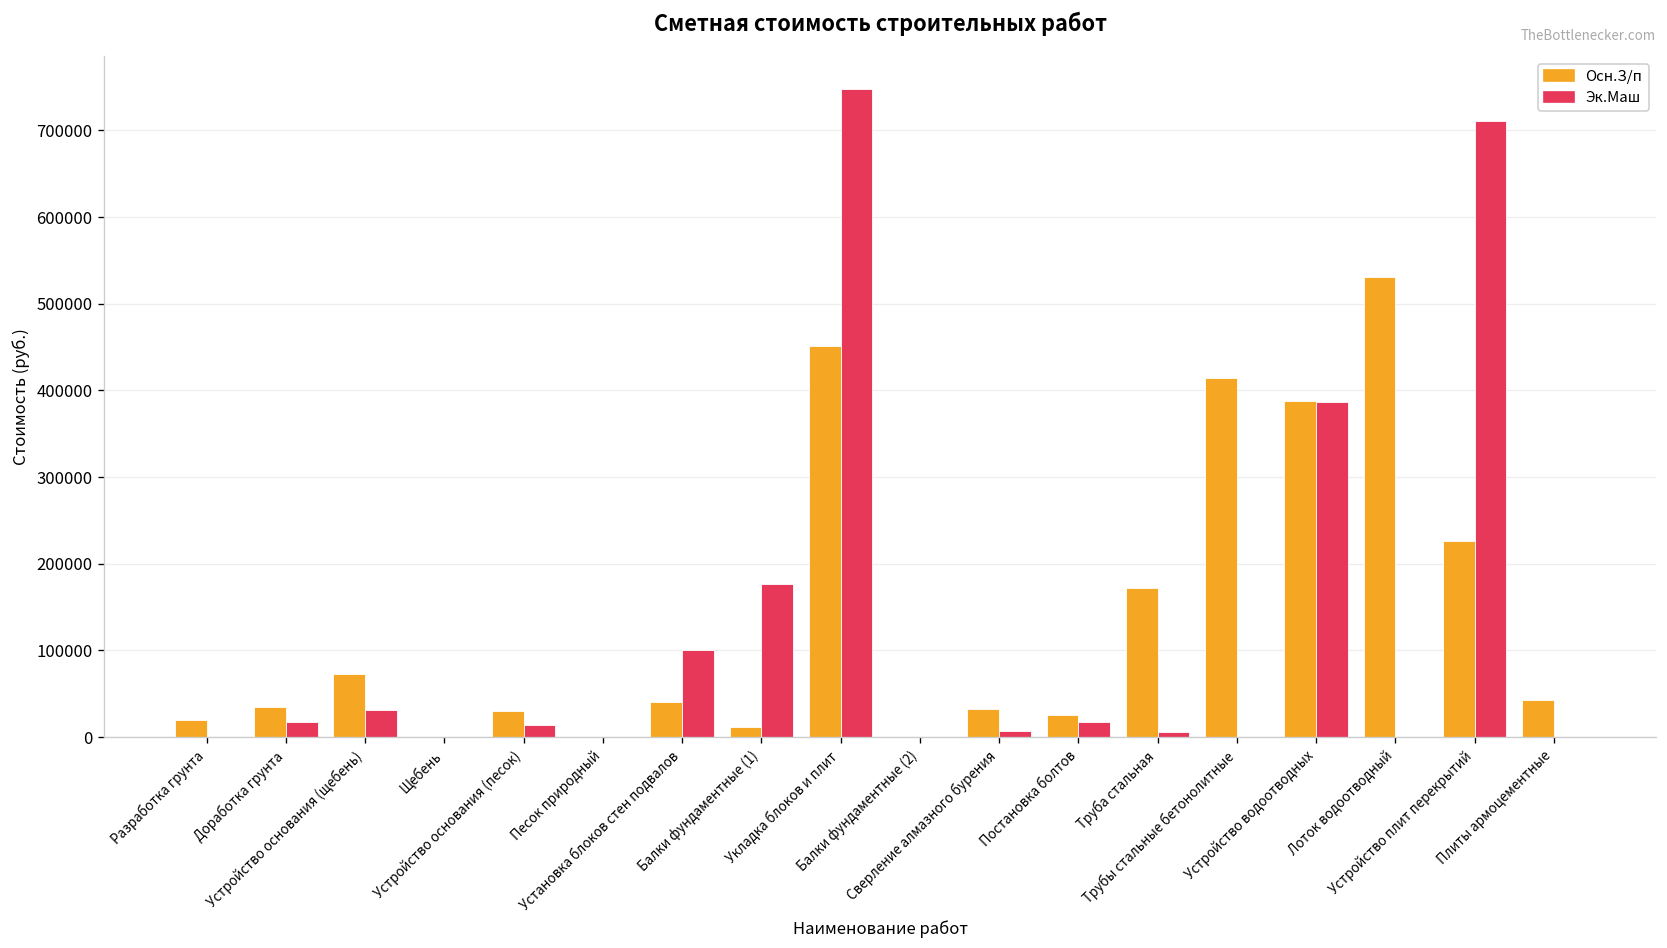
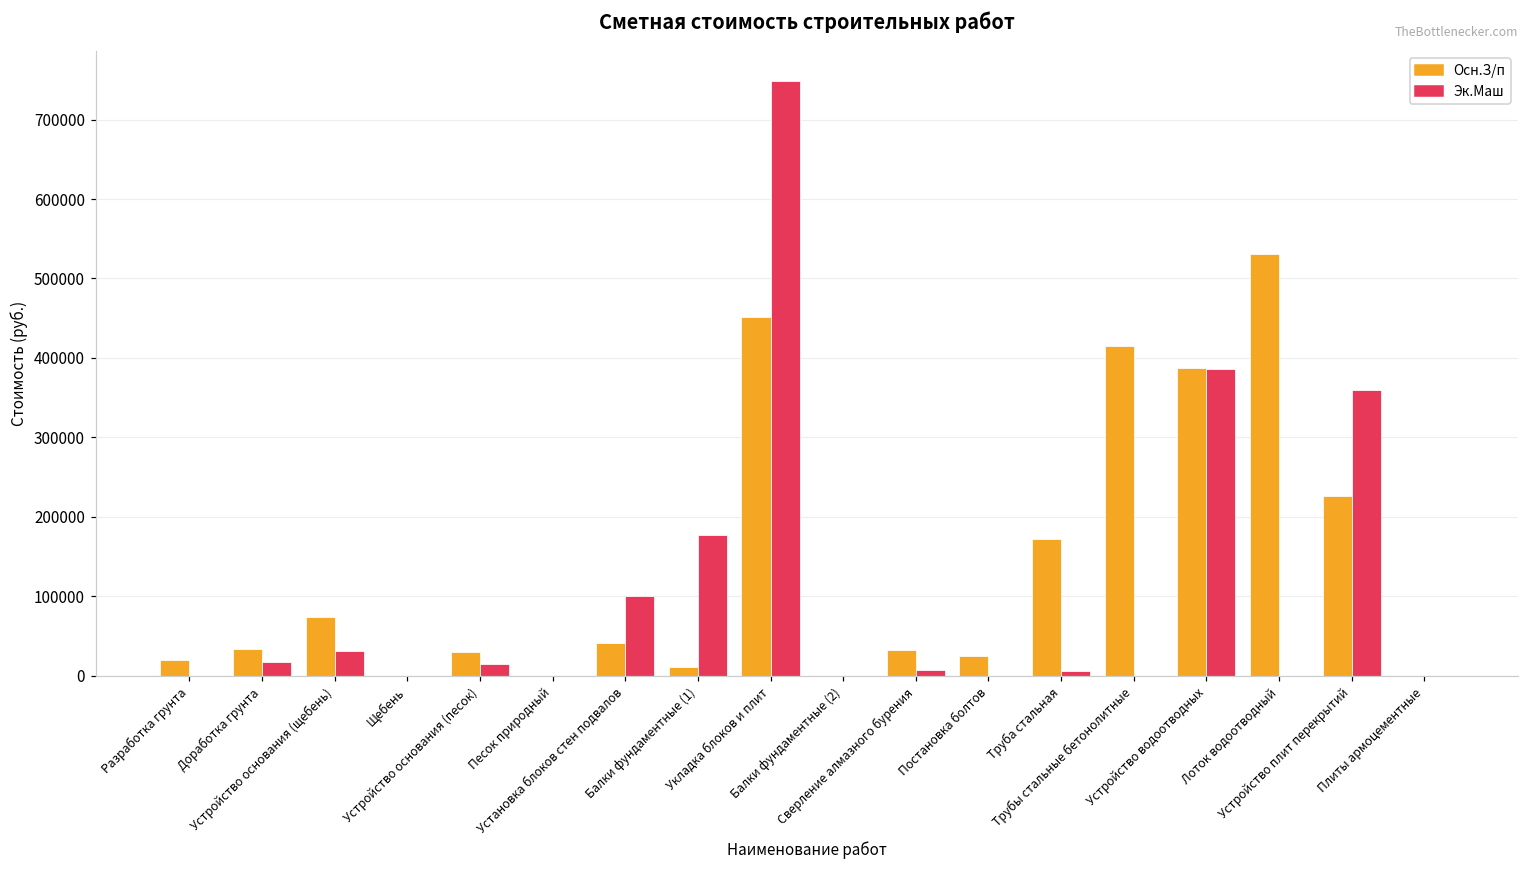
  {
    "Осн.З/п": {
      "Разработка грунта": 20000,
      "Доработка грунта": 30000,
      "Устройство основания (щебень)": 70000,
      "Щебень": 0,
      "Устройство основания (песок)": 30000,
      "Песок природный": 0,
      "Установка блоков стен подвалов": 40000,
      "Балки фундаментные (1)": 10000,
      "Укладка блоков и плит": 450000,
      "Балки фундаментные (2)": 0,
      "Сверление алмазного бурения": 30000,
      "Постановка болтов": 30000,
      "Труба стальная": 170000,
      "Трубы стальные бетонолитные": 410000,
      "Устройство водоотводных": 390000,
      "Лоток водоотводный": 530000,
      "Устройство плит перекрытий": 230000,
-     "Плиты армоцементные": 40000
+     "Плиты армоцементные": 0
    },
    "Эк.Маш": {
      "Разработка грунта": 0,
      "Доработка грунта": 20000,
      "Устройство основания (щебень)": 30000,
      "Щебень": 0,
      "Устройство основания (песок)": 10000,
      "Песок природный": 0,
      "Установка блоков стен подвалов": 100000,
      "Балки фундаментные (1)": 180000,
      "Укладка блоков и плит": 750000,
      "Балки фундаментные (2)": 0,
      "Сверление алмазного бурения": 10000,
-     "Постановка болтов": 20000,
+     "Постановка болтов": 0,
      "Труба стальная": 10000,
      "Трубы стальные бетонолитные": 0,
      "Устройство водоотводных": 390000,
      "Лоток водоотводный": 0,
-     "Устройство плит перекрытий": 710000,
+     "Устройство плит перекрытий": 360000,
      "Плиты армоцементные": 0
    }
  }
